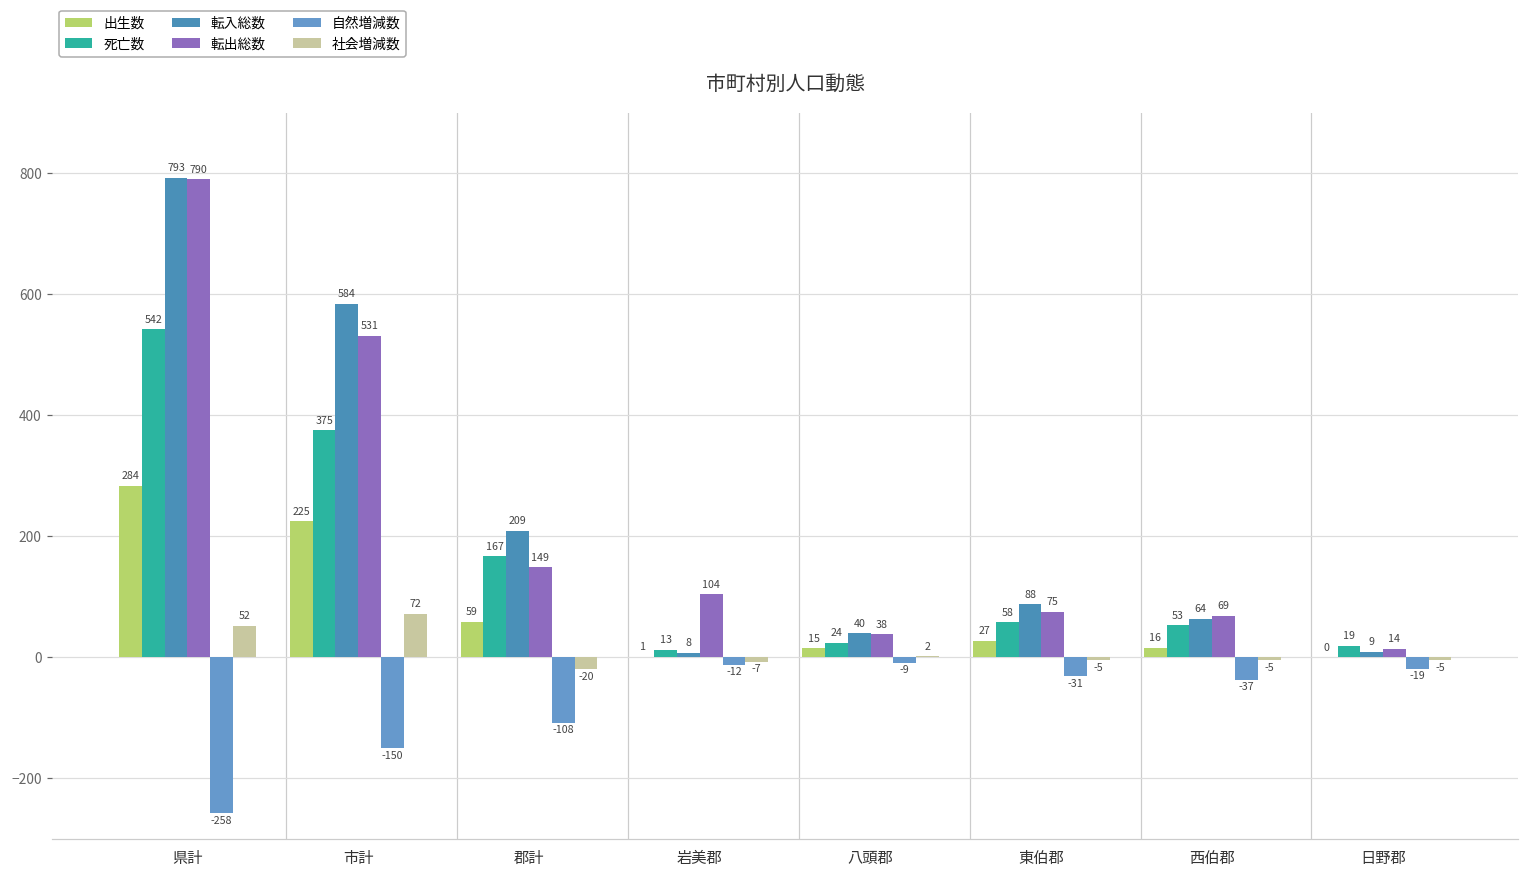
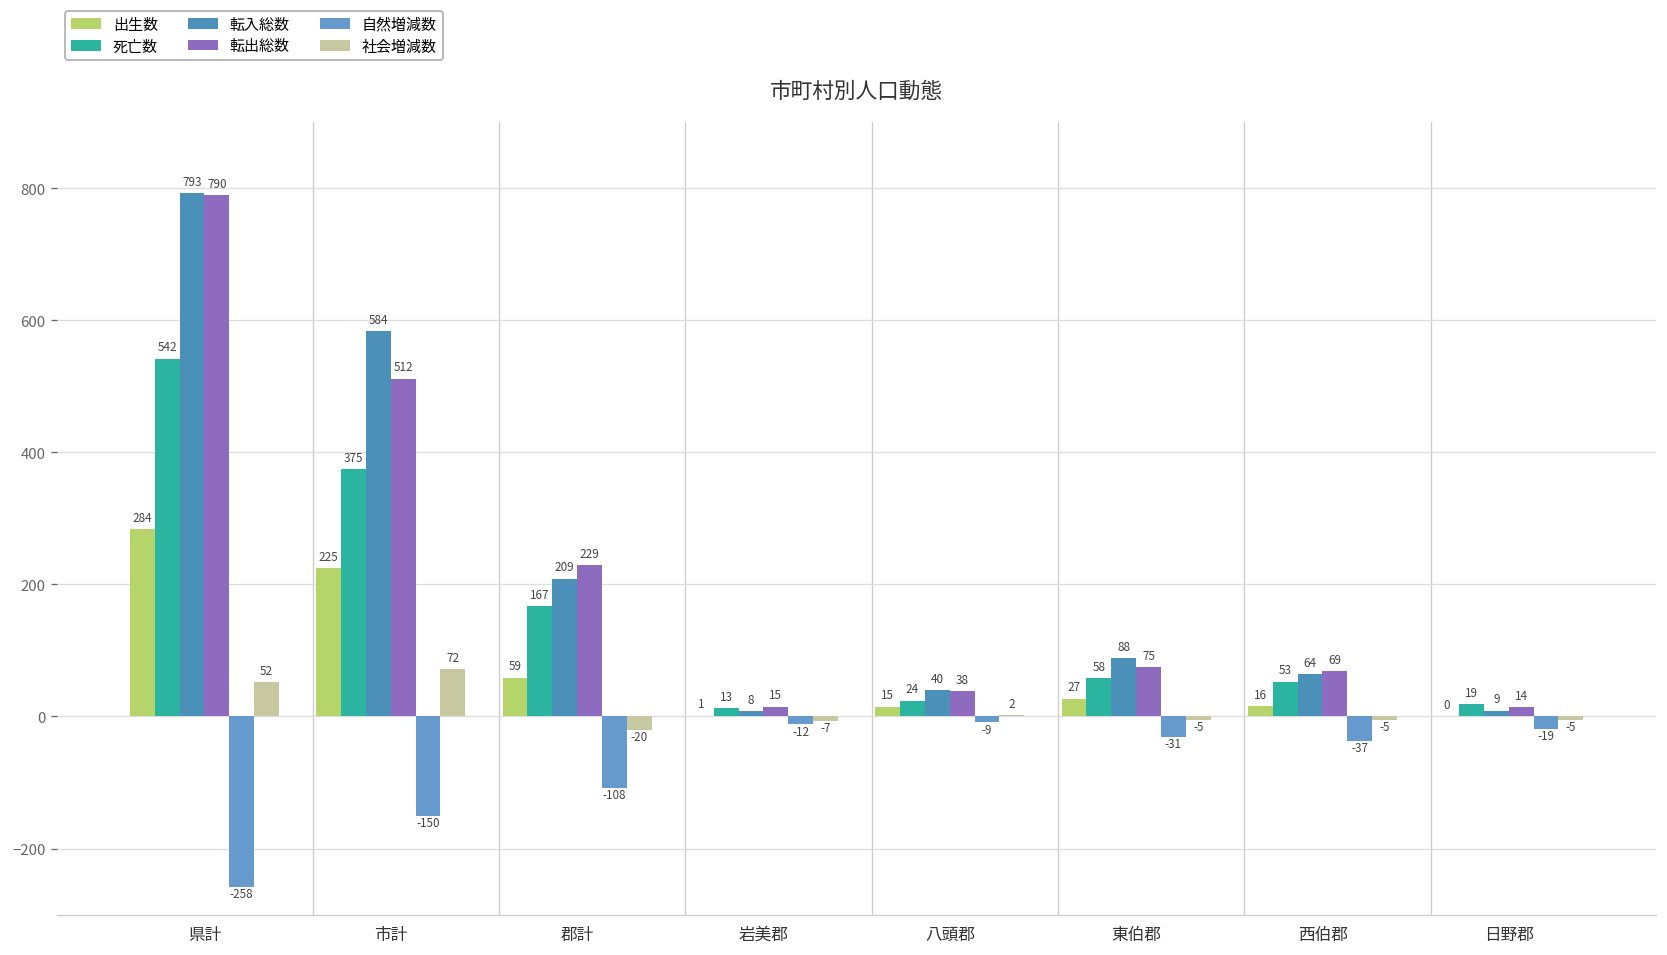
  {
    "転出総数": {
      "県計": 790,
-     "市計": 531,
-     "郡計": 149,
-     "岩美郡": 104,
+     "市計": 512,
+     "郡計": 229,
+     "岩美郡": 15,
      "八頭郡": 38,
      "東伯郡": 75,
      "西伯郡": 69,
      "日野郡": 14
    }
  }
